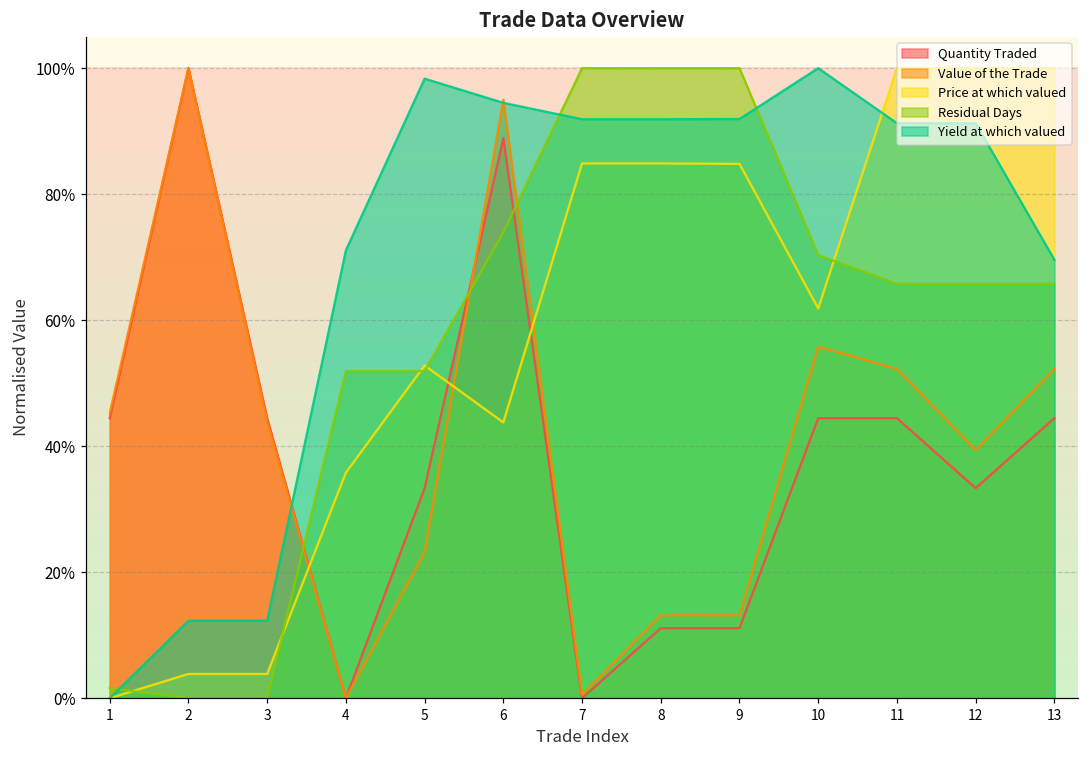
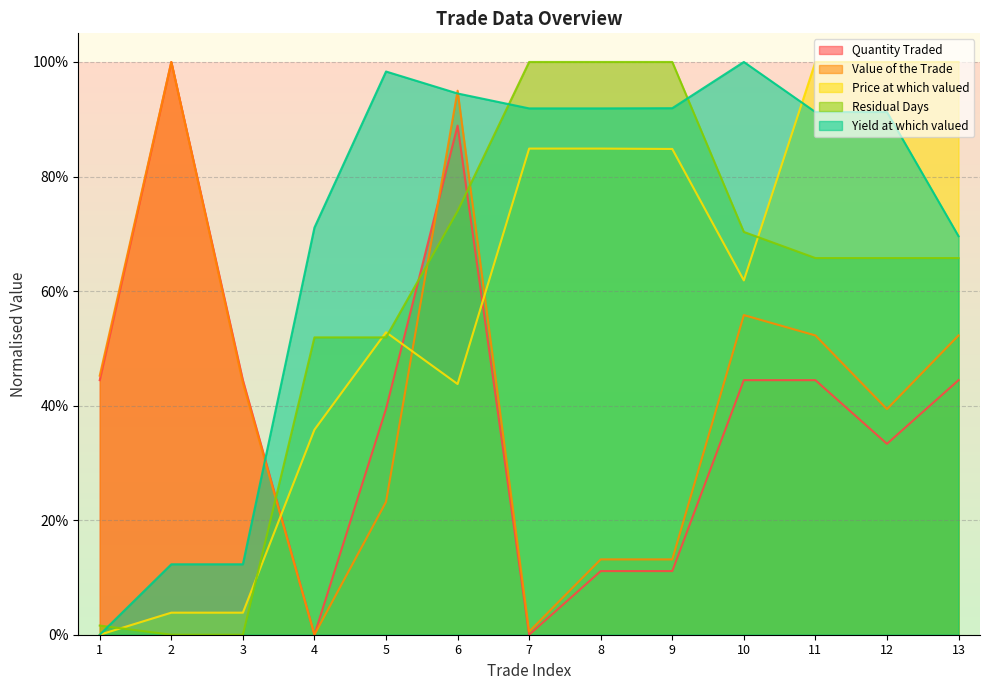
  {
    "Quantity Traded": {
      "1": "44%",
      "3": "44%",
-     "5": "33%",
+     "5": "39%",
      "6": "89%",
      "7": "0%",
      "8": "11%",
      "9": "11%",
      "10": "44%",
      "11": "44%",
      "12": "33%",
      "13": "44%"
    },
    "Value of the Trade": {
      "1": "45%",
      "3": "44%",
      "5": "23%",
      "6": "95%",
      "7": "1%",
      "8": "13%",
      "9": "13%",
      "10": "56%",
      "11": "52%",
      "12": "39%",
      "13": "52%"
    },
    "Price at which valued": {
      "2": "4%",
      "3": "4%",
      "4": "36%",
      "5": "53%",
      "6": "44%",
      "7": "85%",
      "8": "85%",
      "9": "85%",
      "10": "62%"
    },
    "Residual Days": {
      "1": "2%",
      "2": "0%",
      "3": "0%",
      "4": "52%",
      "5": "52%",
      "6": "74%",
      "7": "100%",
      "8": "100%",
      "9": "100%",
      "10": "70%",
      "11": "66%",
      "12": "66%",
      "13": "66%"
    },
    "Yield at which valued": {
      "2": "12%",
      "3": "12%",
      "4": "71%",
      "5": "98%",
      "6": "94%",
      "7": "92%",
      "8": "92%",
      "9": "92%",
      "10": "100%",
      "13": "70%"
    }
  }
